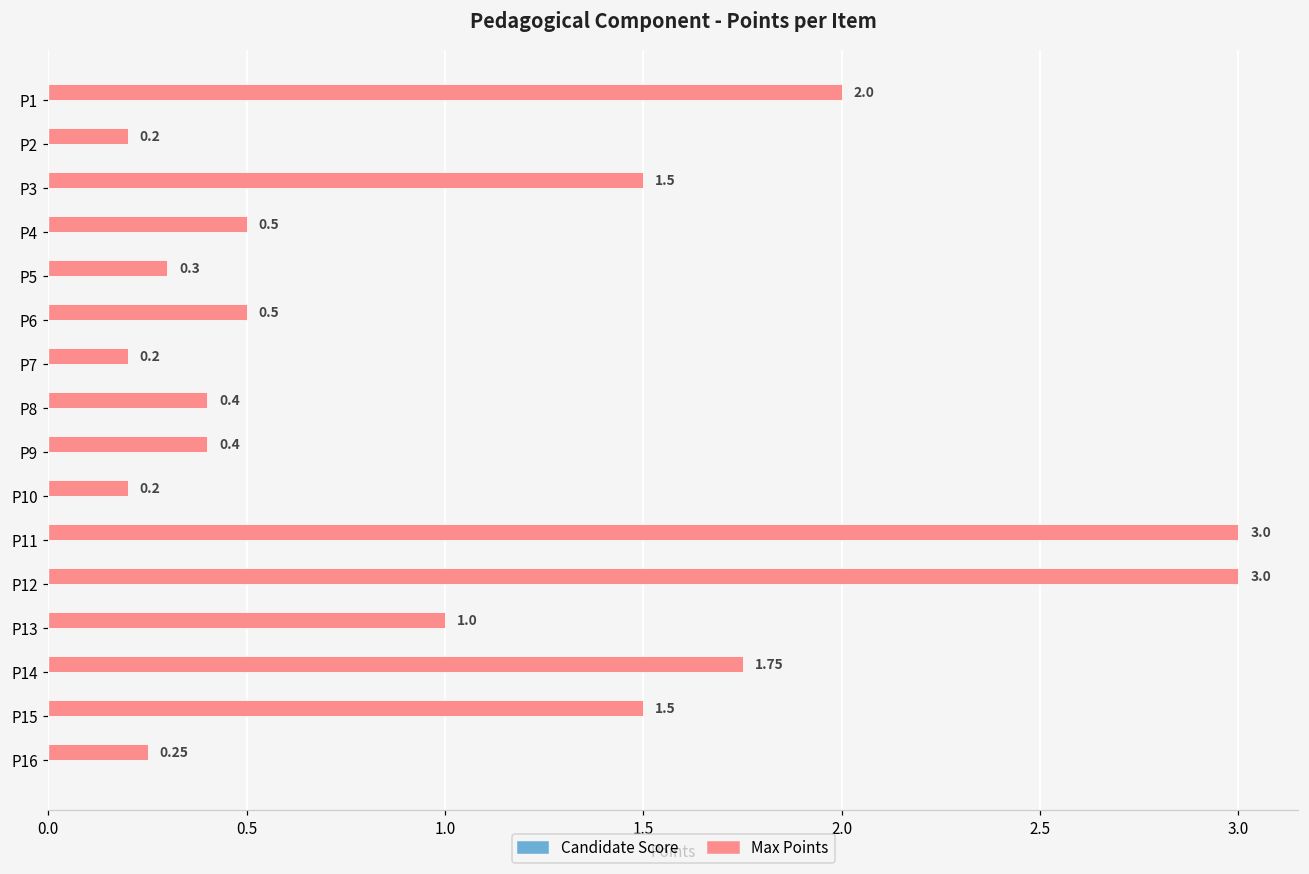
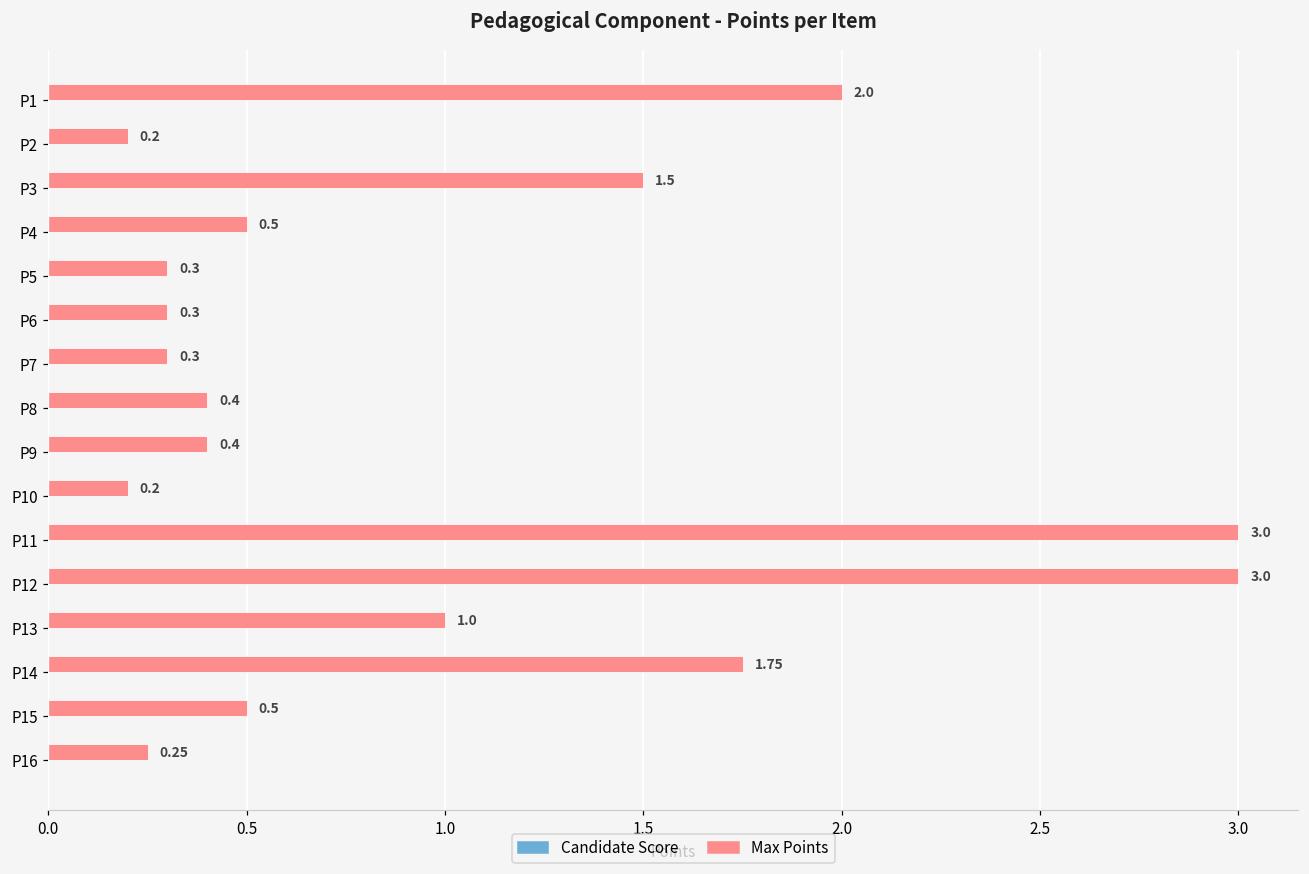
  {
    "Candidate Score": {
      "P1": 0.00,
      "P2": 0.00,
      "P3": 0.00,
      "P4": 0.00,
      "P5": 0.00,
      "P6": 0.00,
      "P7": 0.00,
      "P8": 0.00,
      "P9": 0.00,
      "P10": 0.00,
      "P11": 0.00,
      "P12": 0.00,
      "P13": 0.00,
      "P14": 0.00,
      "P15": 0.00,
      "P16": 0.00
    },
    "Max Points": {
      "P1": 2.0,
      "P2": 0.2,
      "P3": 1.5,
      "P4": 0.5,
      "P5": 0.3,
-     "P6": 0.5,
-     "P7": 0.2,
+     "P6": 0.3,
+     "P7": 0.3,
      "P8": 0.4,
      "P9": 0.4,
      "P10": 0.2,
      "P11": 3.0,
      "P12": 3.0,
      "P13": 1.0,
      "P14": 1.75,
-     "P15": 1.5,
+     "P15": 0.5,
      "P16": 0.25
    }
  }
